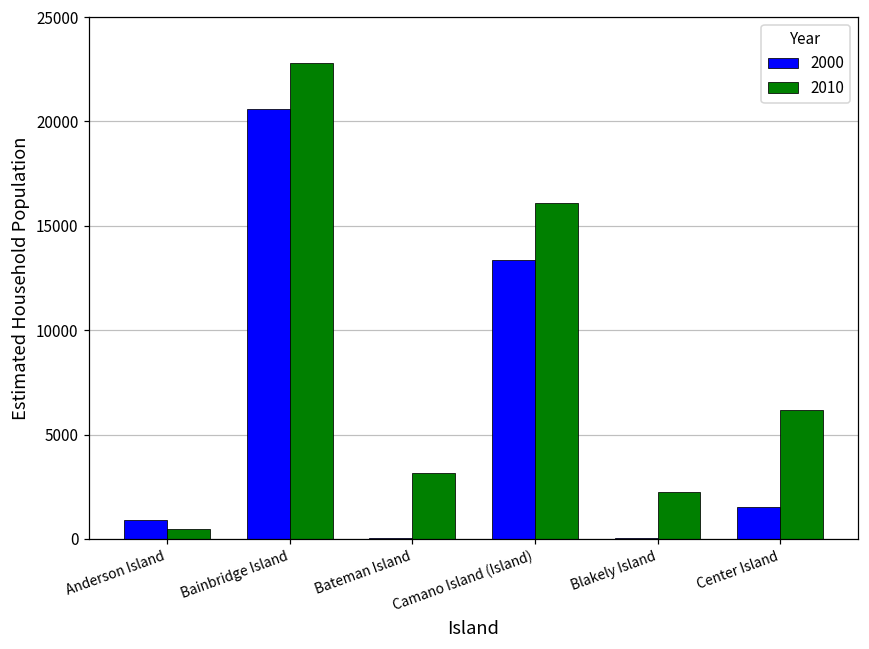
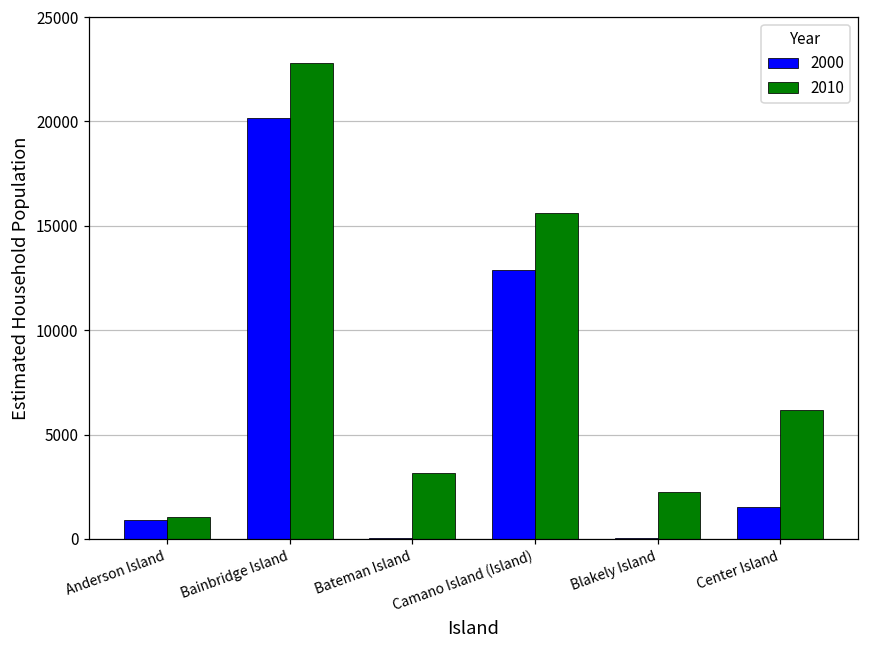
  {
    "2000": {
      "Anderson Island": 900,
-     "Bainbridge Island": 20600,
-     "Camano Island (Island)": 13300,
+     "Bainbridge Island": 20100,
+     "Camano Island (Island)": 12900,
      "Center Island": 1500
    },
    "2010": {
-     "Anderson Island": 500,
+     "Anderson Island": 1000,
      "Bainbridge Island": 22800,
      "Bateman Island": 3200,
-     "Camano Island (Island)": 16100,
+     "Camano Island (Island)": 15600,
      "Blakely Island": 2300,
      "Center Island": 6200
    }
  }
